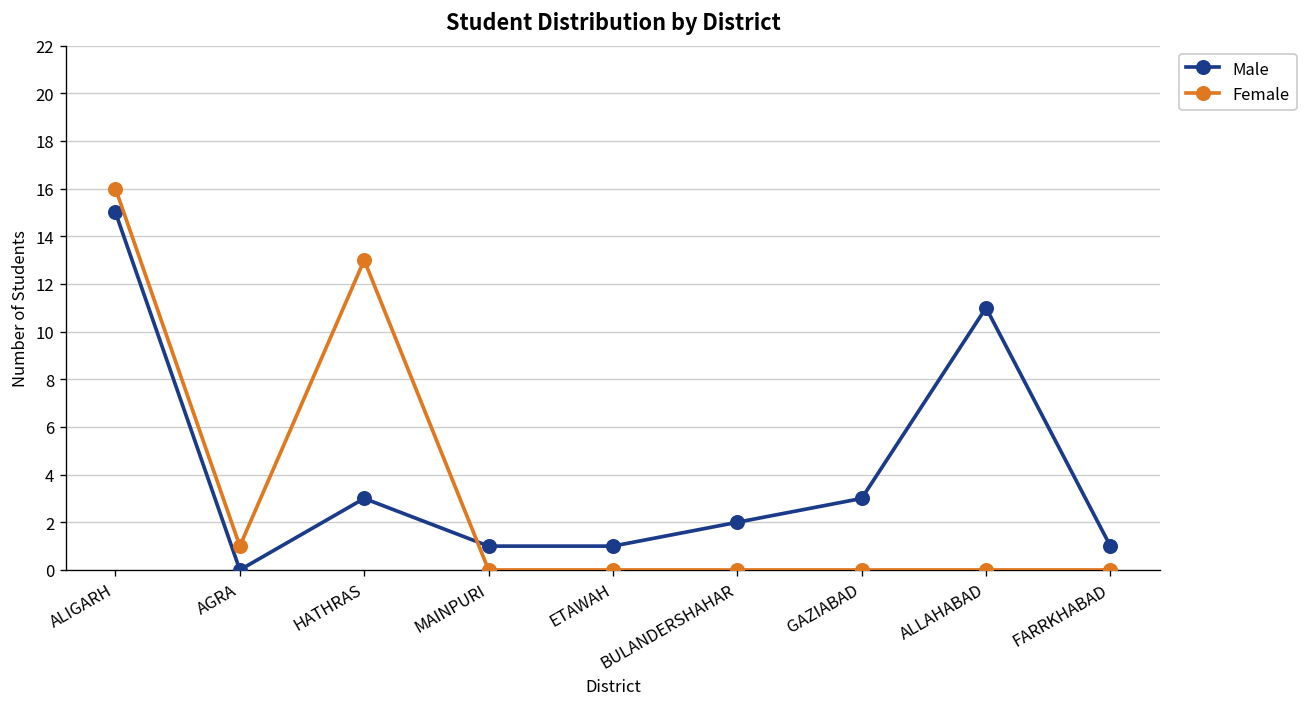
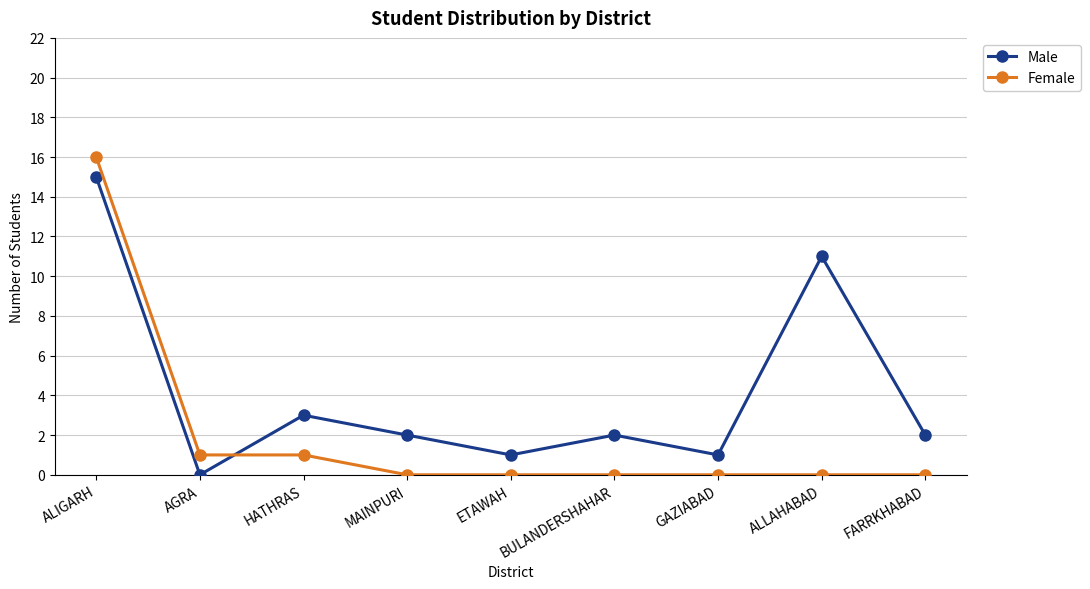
  {
    "Male": {
      "ALIGARH": 15,
      "AGRA": 0,
      "HATHRAS": 3,
-     "MAINPURI": 1,
+     "MAINPURI": 2,
      "ETAWAH": 1,
      "BULANDERSHAHAR": 2,
-     "GAZIABAD": 3,
+     "GAZIABAD": 1,
      "ALLAHABAD": 11,
-     "FARRKHABAD": 1
+     "FARRKHABAD": 2
    },
    "Female": {
      "ALIGARH": 16,
      "AGRA": 1,
-     "HATHRAS": 13,
+     "HATHRAS": 1,
      "MAINPURI": 0,
      "ETAWAH": 0,
      "BULANDERSHAHAR": 0,
      "GAZIABAD": 0,
      "ALLAHABAD": 0,
      "FARRKHABAD": 0
    }
  }
